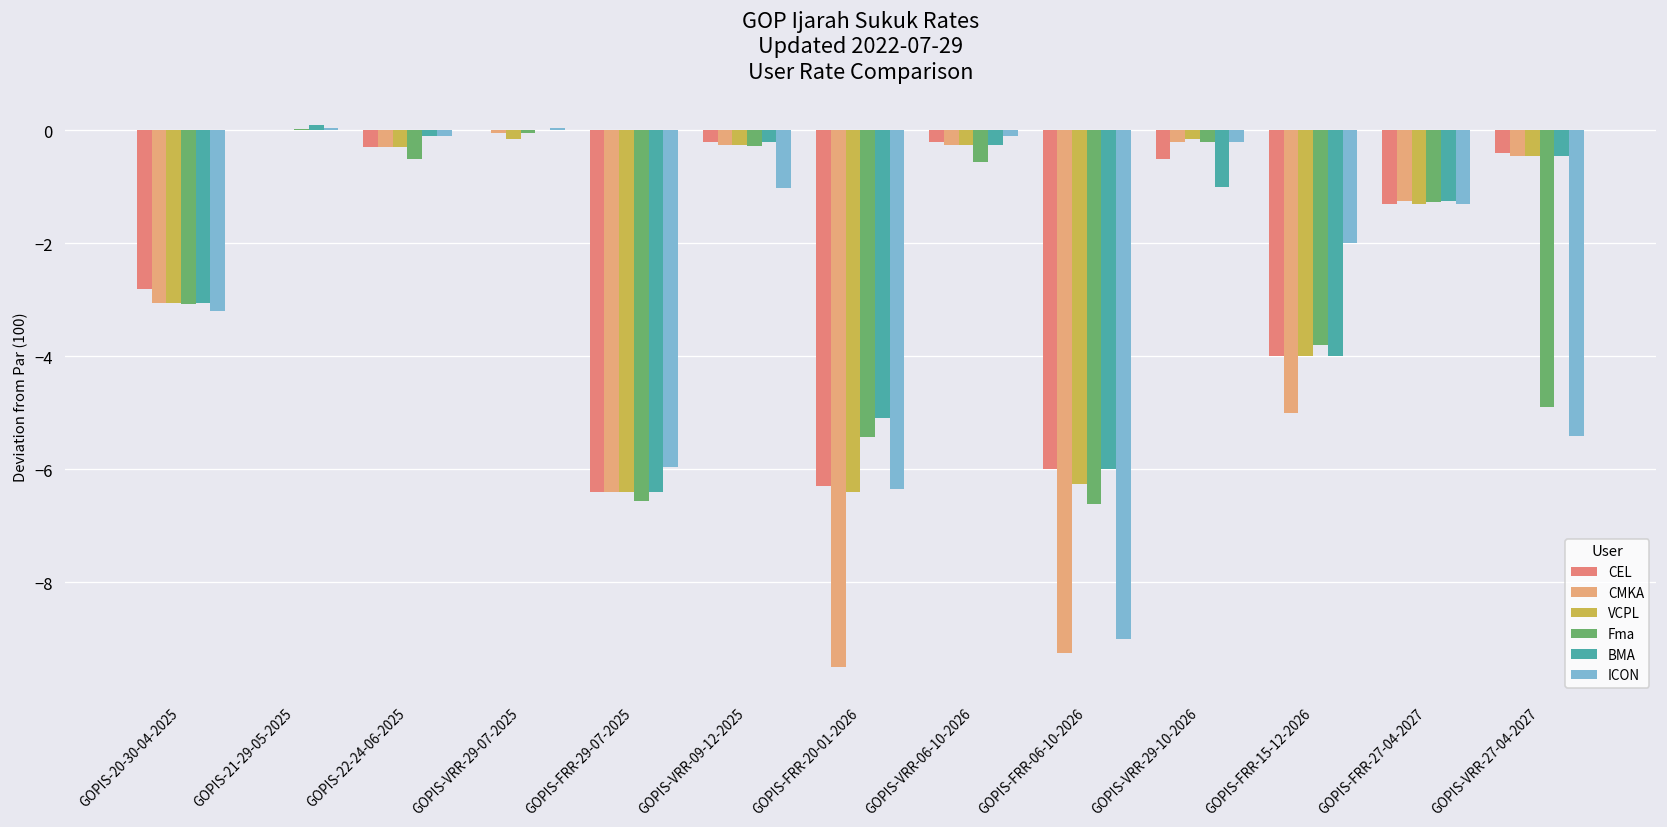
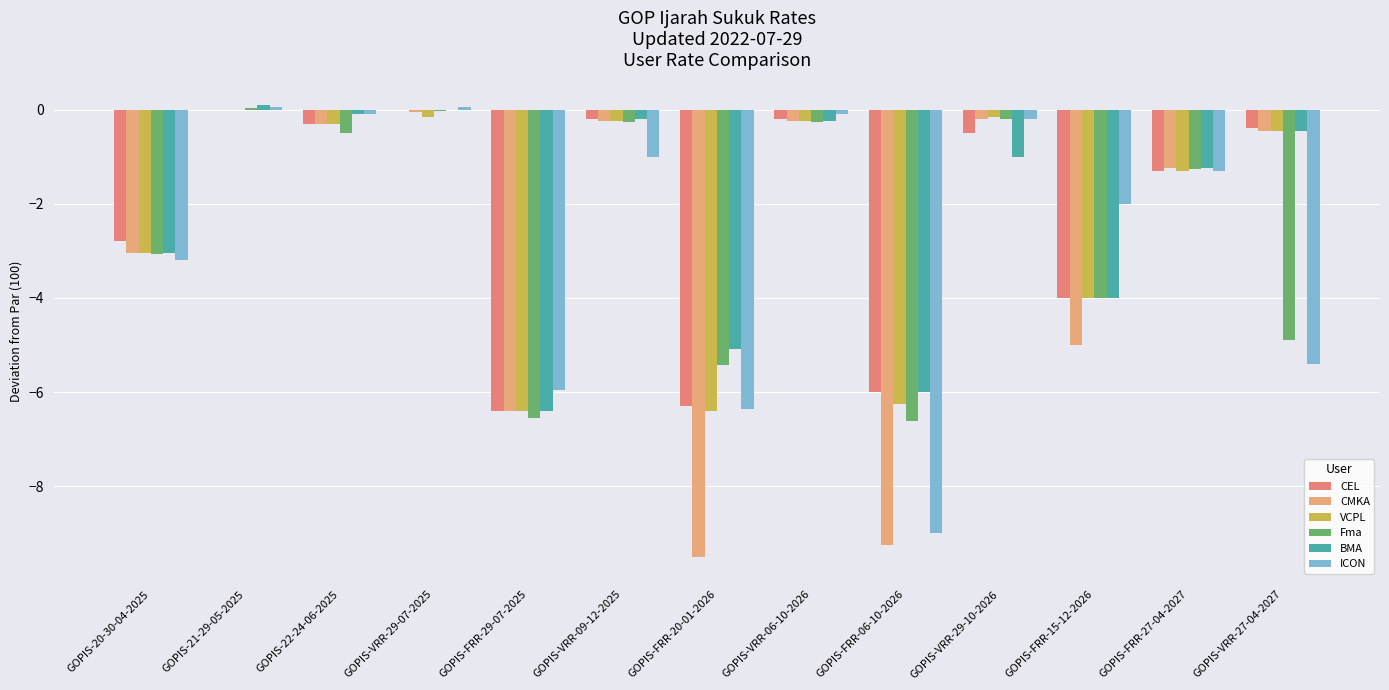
  {
    "Fma": {
      "GOPIS-20-30-04-2025": -3.1,
      "GOPIS-22-24-06-2025": -0.5,
      "GOPIS-FRR-29-07-2025": -6.6,
      "GOPIS-VRR-09-12-2025": -0.3,
      "GOPIS-FRR-20-01-2026": -5.4,
-     "GOPIS-VRR-06-10-2026": -0.6,
+     "GOPIS-VRR-06-10-2026": -0.3,
      "GOPIS-FRR-06-10-2026": -6.6,
      "GOPIS-VRR-29-10-2026": -0.2,
-     "GOPIS-FRR-15-12-2026": -3.8,
+     "GOPIS-FRR-15-12-2026": -4.0,
      "GOPIS-FRR-27-04-2027": -1.3,
      "GOPIS-VRR-27-04-2027": -4.9
    },
    "BMA": {
      "GOPIS-20-30-04-2025": -3.0,
      "GOPIS-21-29-05-2025": 0.1,
      "GOPIS-22-24-06-2025": -0.1,
      "GOPIS-VRR-29-07-2025": 0.0,
      "GOPIS-FRR-29-07-2025": -6.4,
      "GOPIS-VRR-09-12-2025": -0.2,
      "GOPIS-FRR-20-01-2026": -5.1,
      "GOPIS-VRR-06-10-2026": -0.3,
      "GOPIS-FRR-06-10-2026": -6.0,
      "GOPIS-VRR-29-10-2026": -1.0,
      "GOPIS-FRR-15-12-2026": -4.0,
      "GOPIS-FRR-27-04-2027": -1.3,
      "GOPIS-VRR-27-04-2027": -0.5
    },
    "ICON": {
      "GOPIS-20-30-04-2025": -3.2,
      "GOPIS-22-24-06-2025": -0.1,
      "GOPIS-FRR-29-07-2025": -6.0,
      "GOPIS-VRR-09-12-2025": -1.0,
      "GOPIS-FRR-20-01-2026": -6.3,
      "GOPIS-VRR-06-10-2026": -0.1,
      "GOPIS-FRR-06-10-2026": -9.0,
      "GOPIS-VRR-29-10-2026": -0.2,
      "GOPIS-FRR-15-12-2026": -2.0,
      "GOPIS-FRR-27-04-2027": -1.3,
      "GOPIS-VRR-27-04-2027": -5.4
    }
  }
